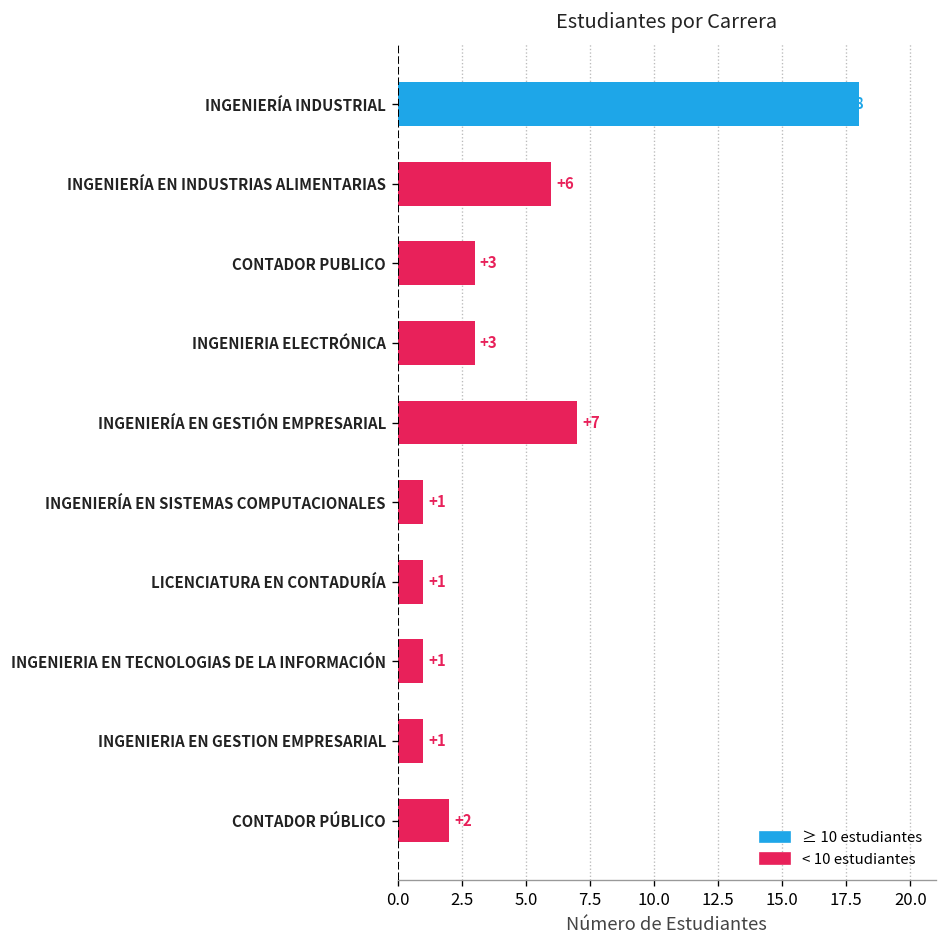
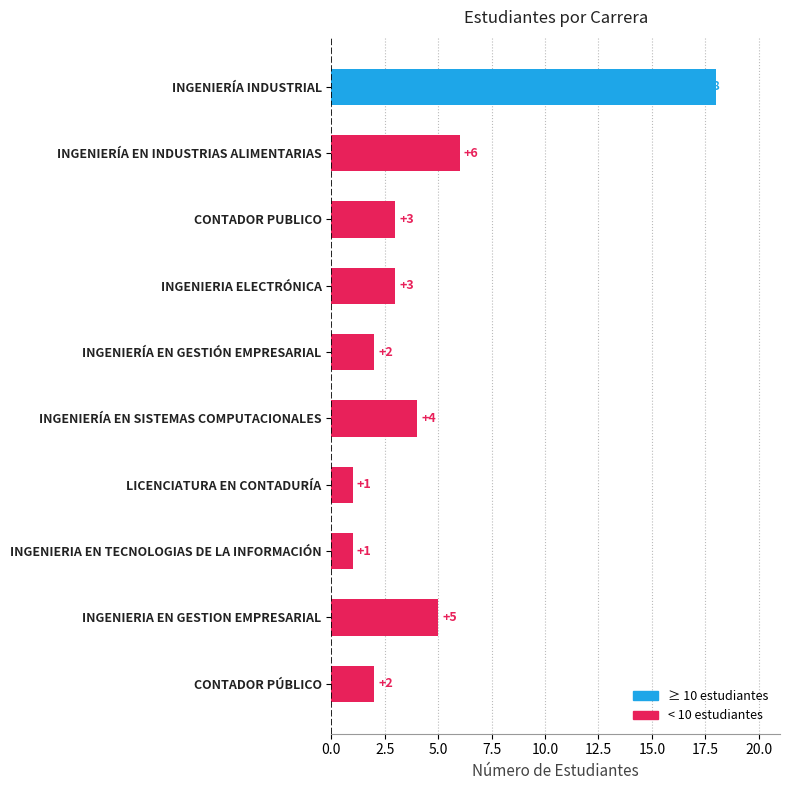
  {
    "INGENIERÍA EN INDUSTRIAS ALIMENTARIAS": "+6",
    "CONTADOR PUBLICO": "+3",
    "INGENIERIA ELECTRÓNICA": "+3",
-   "INGENIERÍA EN GESTIÓN EMPRESARIAL": "+7",
-   "INGENIERÍA EN SISTEMAS COMPUTACIONALES": "+1",
+   "INGENIERÍA EN GESTIÓN EMPRESARIAL": "+2",
+   "INGENIERÍA EN SISTEMAS COMPUTACIONALES": "+4",
    "LICENCIATURA EN CONTADURÍA": "+1",
    "INGENIERIA EN TECNOLOGIAS DE LA INFORMACIÓN": "+1",
-   "INGENIERIA EN GESTION EMPRESARIAL": "+1",
+   "INGENIERIA EN GESTION EMPRESARIAL": "+5",
    "CONTADOR PÚBLICO": "+2"
  }
